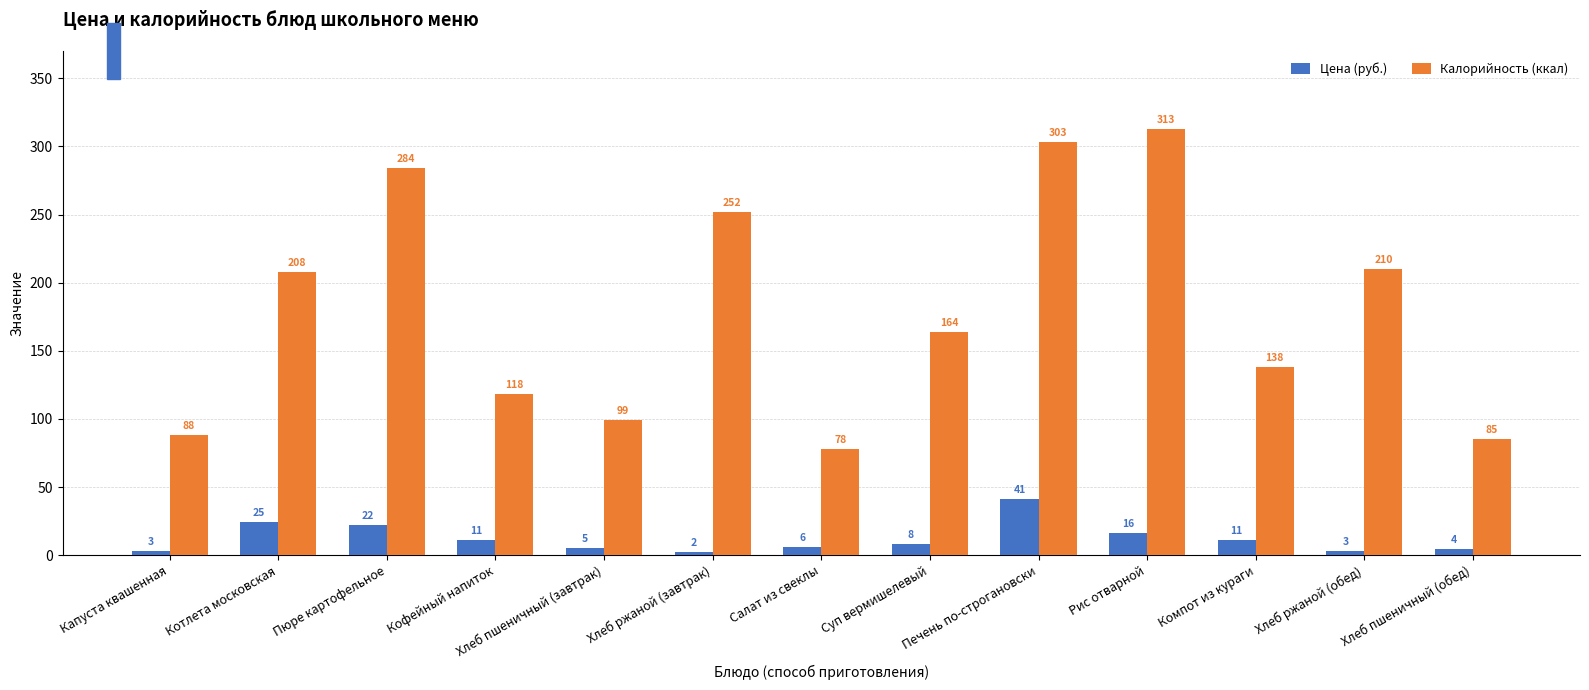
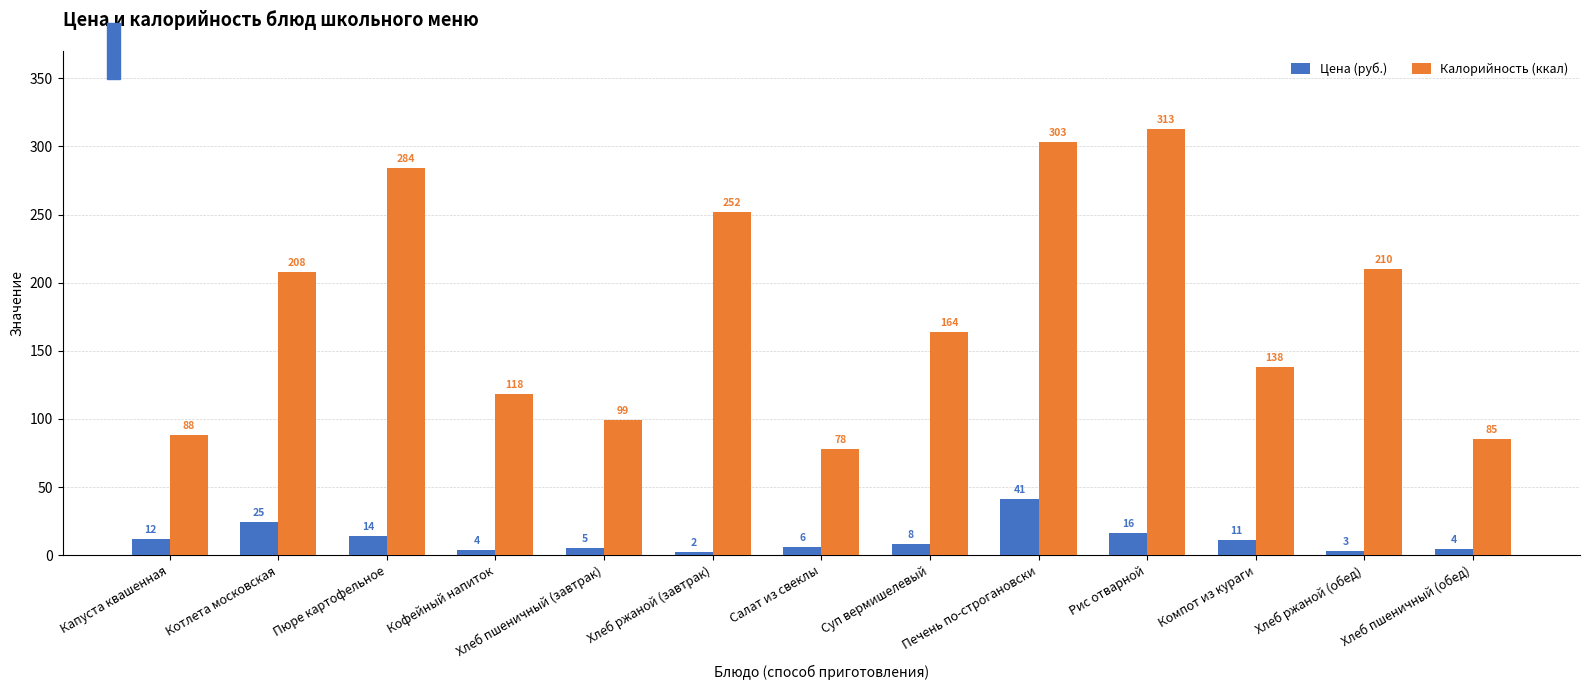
  {
    "Цена (руб.)": {
-     "Капуста квашенная": 3,
+     "Капуста квашенная": 12,
      "Котлета московская": 25,
-     "Пюре картофельное": 22,
-     "Кофейный напиток": 11,
+     "Пюре картофельное": 14,
+     "Кофейный напиток": 4,
      "Хлеб пшеничный (завтрак)": 5,
      "Хлеб ржаной (завтрак)": 2,
      "Салат из свеклы": 6,
      "Суп вермишелевый": 8,
      "Печень по-строгановски": 41,
      "Рис отварной": 16,
      "Компот из кураги": 11,
      "Хлеб ржаной (обед)": 3,
      "Хлеб пшеничный (обед)": 4
    },
    "Калорийность (ккал)": {
      "Капуста квашенная": 88,
      "Котлета московская": 208,
      "Пюре картофельное": 284,
      "Кофейный напиток": 118,
      "Хлеб пшеничный (завтрак)": 99,
      "Хлеб ржаной (завтрак)": 252,
      "Салат из свеклы": 78,
      "Суп вермишелевый": 164,
      "Печень по-строгановски": 303,
      "Рис отварной": 313,
      "Компот из кураги": 138,
      "Хлеб ржаной (обед)": 210,
      "Хлеб пшеничный (обед)": 85
    }
  }
